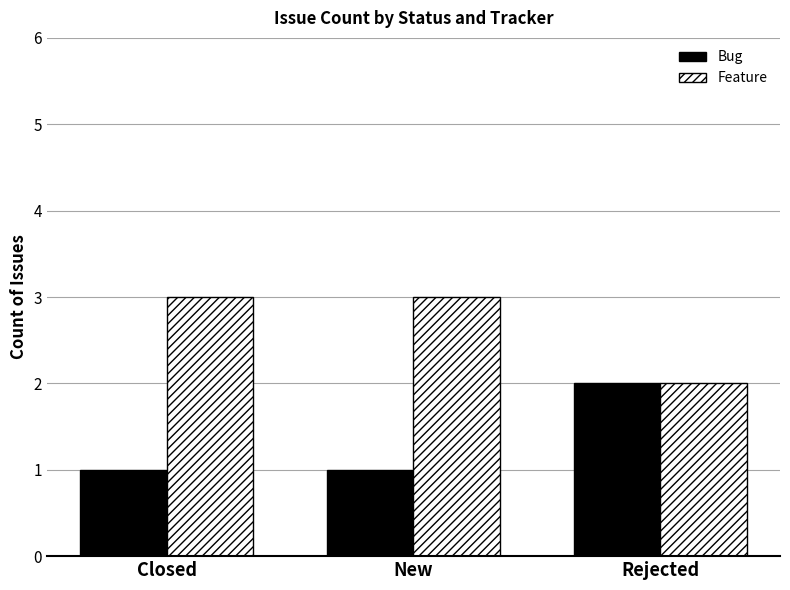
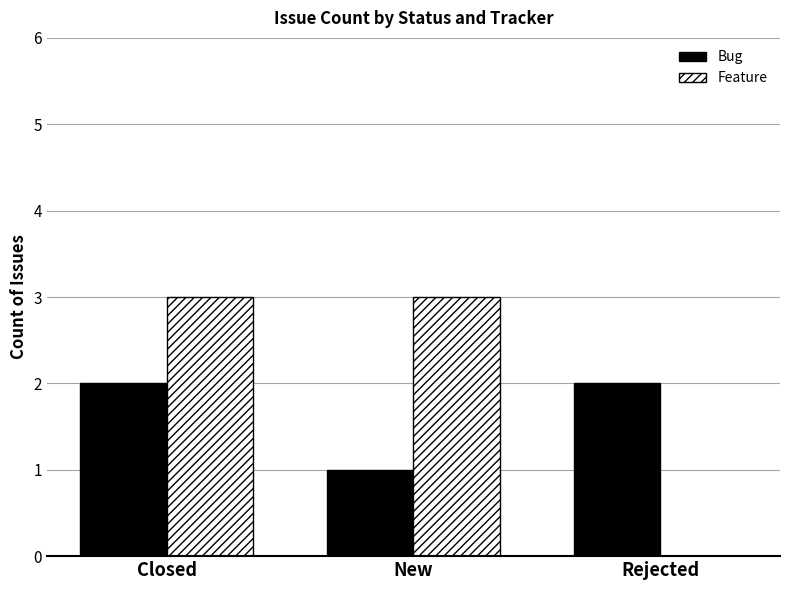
  {
    "Bug": {
-     "Closed": 1,
+     "Closed": 2,
      "New": 1,
      "Rejected": 2
    },
    "Feature": {
      "Closed": 3,
      "New": 3,
-     "Rejected": 2
+     "Rejected": 0
    }
  }
